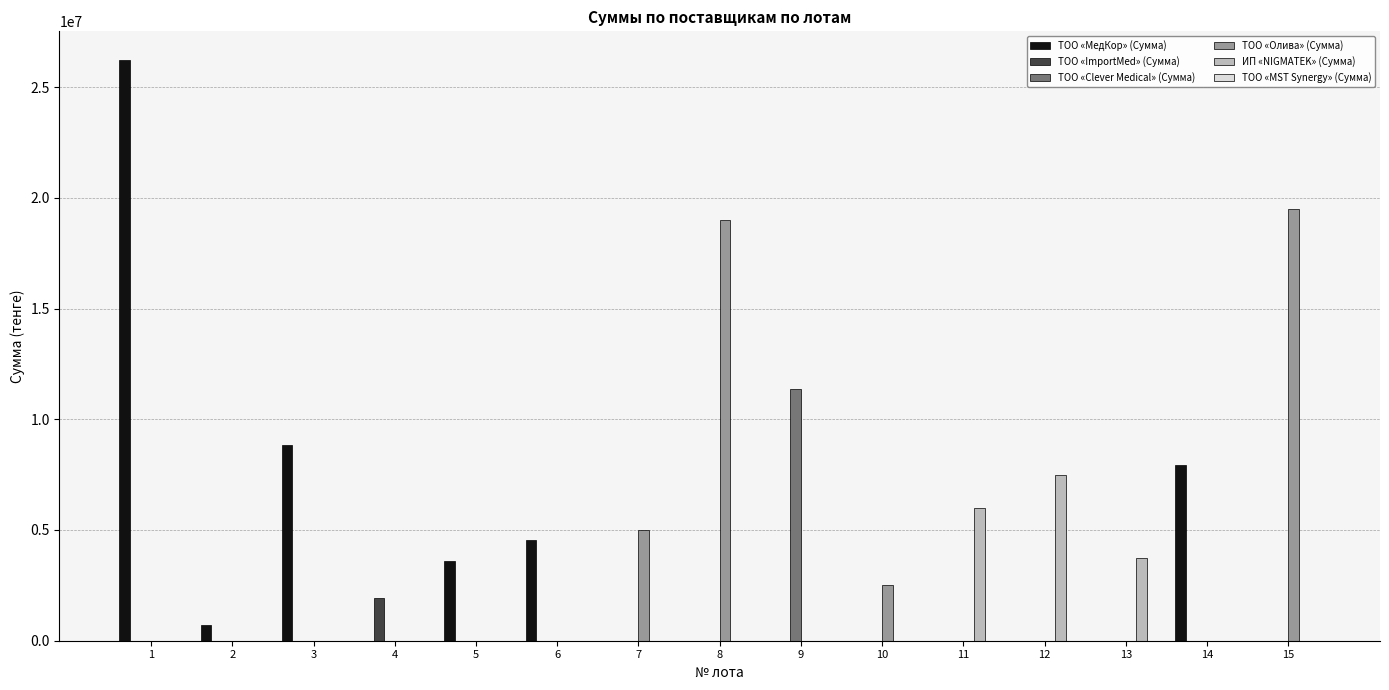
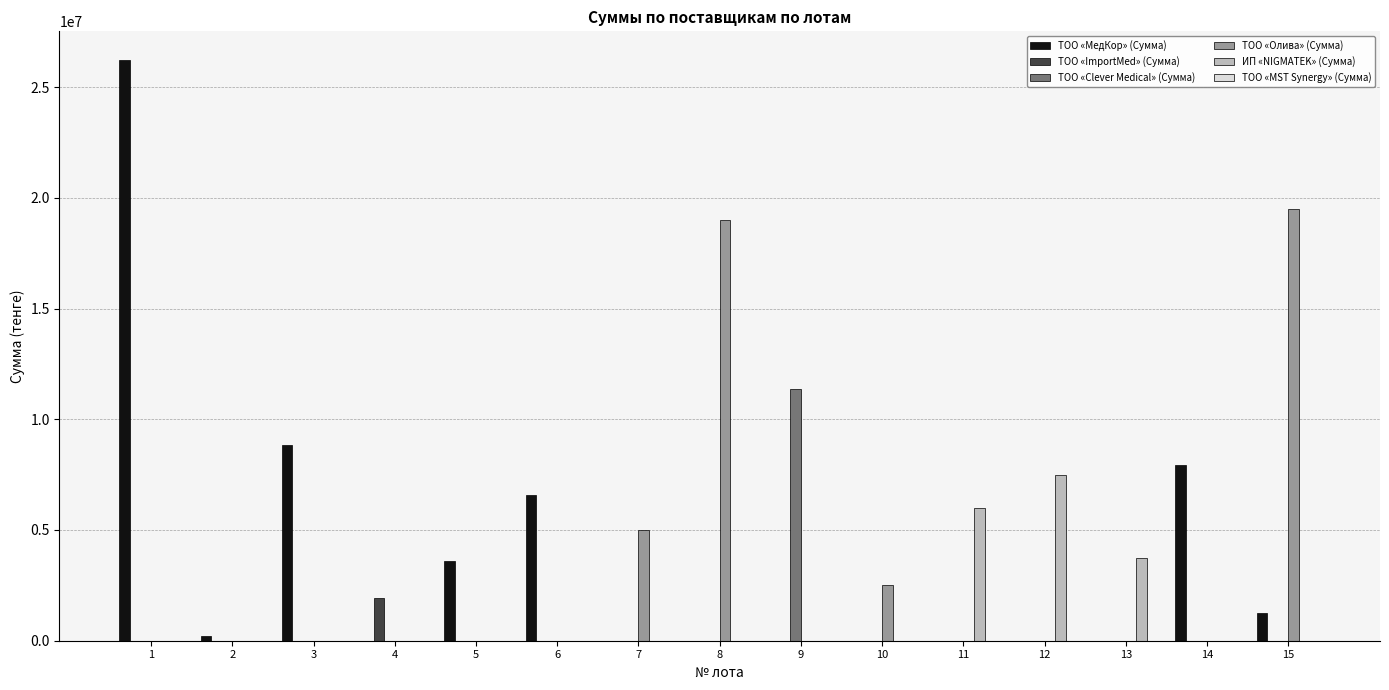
  {
    "ТОО «МедКор» (Сумма)": {
      "1": 26200000,
-     "2": 700000,
+     "2": 200000,
      "3": 8800000,
      "4": 0,
      "5": 3600000,
-     "6": 4600000,
+     "6": 6600000,
      "7": 0,
      "8": 0,
      "9": 0,
      "10": 0,
      "11": 0,
      "12": 0,
      "13": 0,
      "14": 7900000,
-     "15": 0
+     "15": 1300000
    },
    "ТОО «ImportMed» (Сумма)": {
      "1": 0,
      "2": 0,
      "3": 0,
      "4": 2000000,
      "5": 0,
      "6": 0,
      "7": 0,
      "8": 0,
      "9": 0,
      "10": 0,
      "11": 0,
      "12": 0,
      "13": 0,
      "14": 0,
      "15": 0
    }
  }
